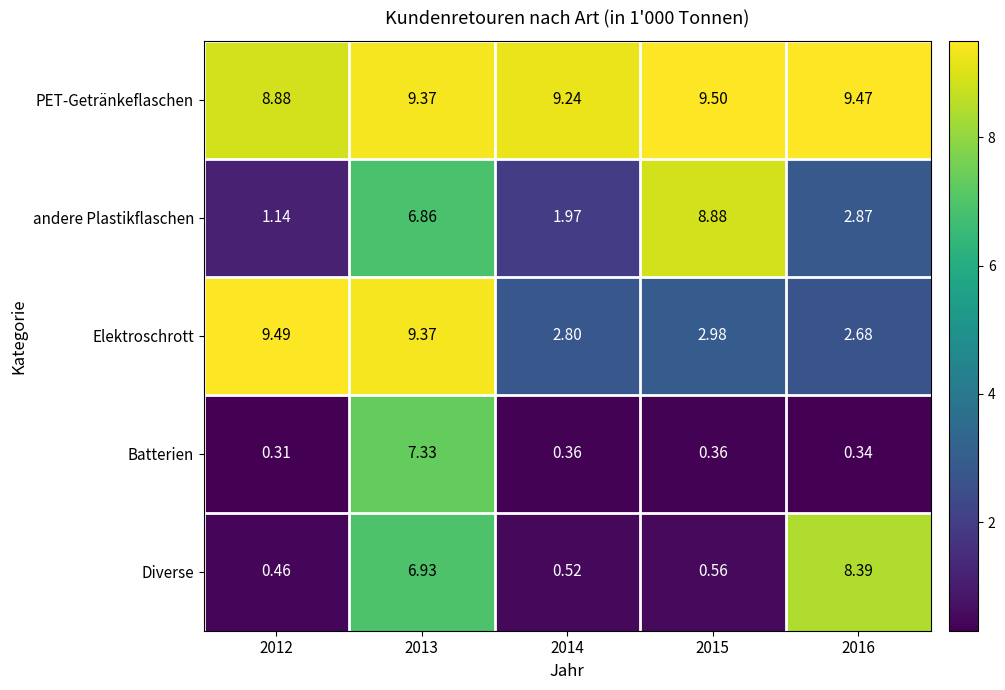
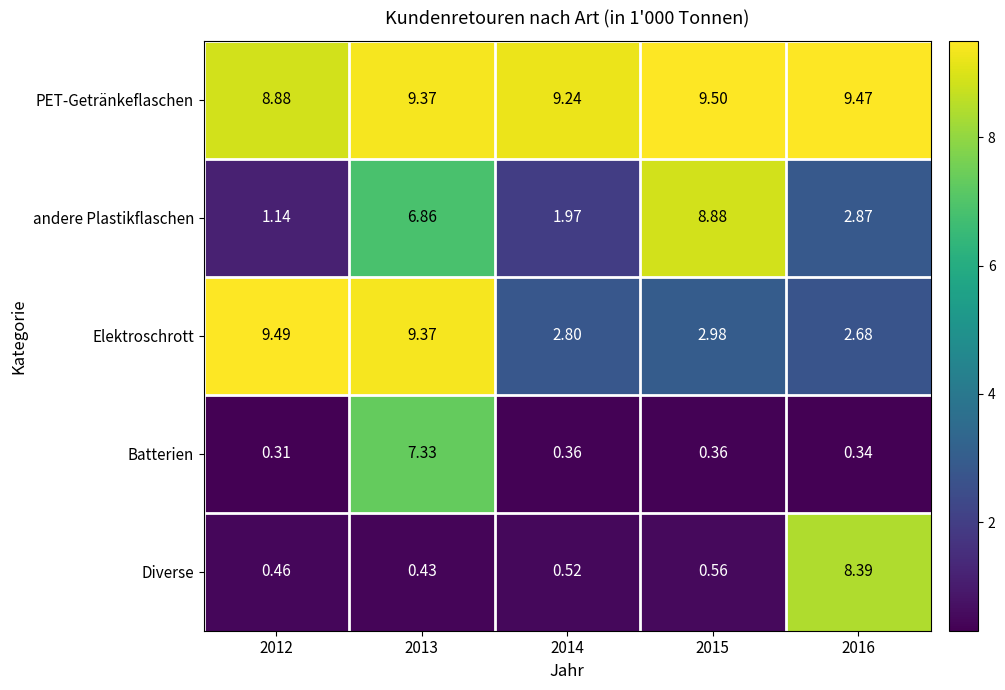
  {
    "PET-Getränkeflaschen": {
      "2012": 8.88,
      "2013": 9.37,
      "2014": 9.24,
      "2015": 9.50,
      "2016": 9.47
    },
    "andere Plastikflaschen": {
      "2012": 1.14,
      "2013": 6.86,
      "2014": 1.97,
      "2015": 8.88,
      "2016": 2.87
    },
    "Elektroschrott": {
      "2012": 9.49,
      "2013": 9.37,
      "2014": 2.80,
      "2015": 2.98,
      "2016": 2.68
    },
    "Batterien": {
      "2012": 0.31,
      "2013": 7.33,
      "2014": 0.36,
      "2015": 0.36,
      "2016": 0.34
    },
    "Diverse": {
      "2012": 0.46,
-     "2013": 6.93,
+     "2013": 0.43,
      "2014": 0.52,
      "2015": 0.56,
      "2016": 8.39
    }
  }
